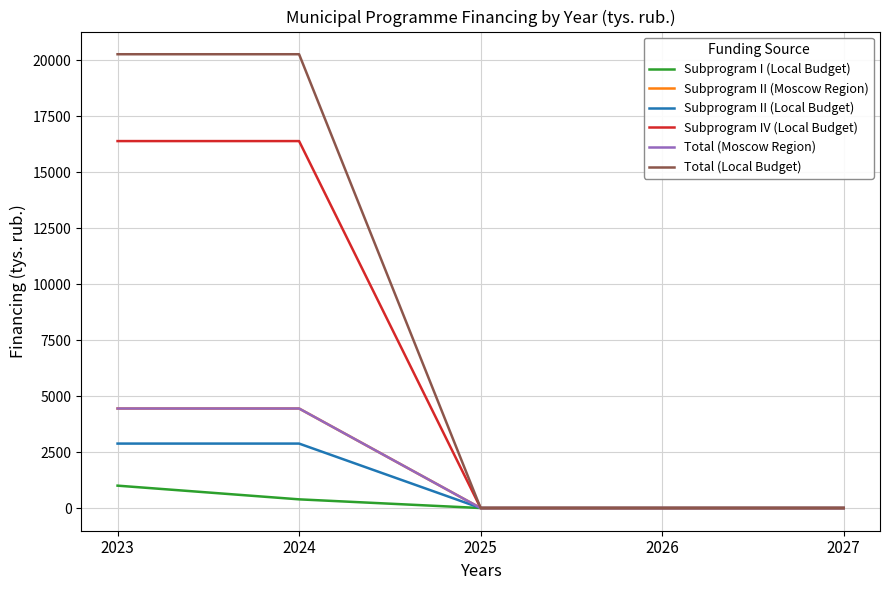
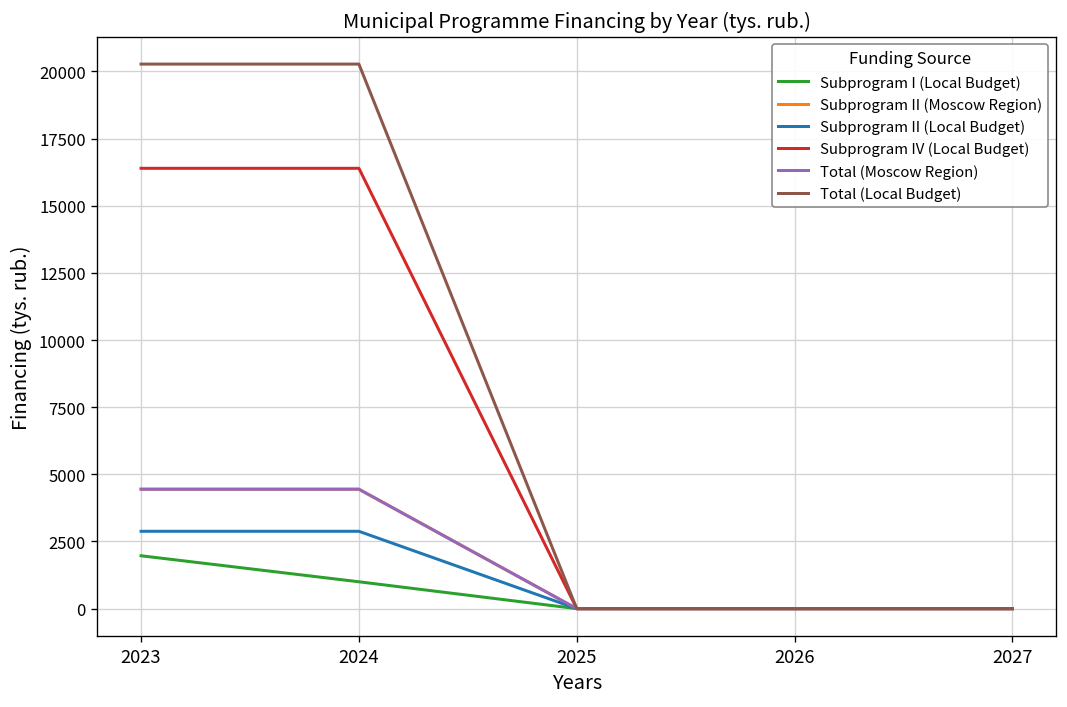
  {
    "Subprogram I (Local Budget)": {
-     "2023": 1000,
-     "2024": 400
+     "2023": 2000,
+     "2024": 1000
    },
    "Total (Moscow Region)": {
      "2023": 4400,
      "2024": 4400
    },
    "Subprogram II (Local Budget)": {
      "2023": 2900,
      "2024": 2900
    },
    "Subprogram IV (Local Budget)": {
      "2023": 16400,
      "2024": 16400
    },
    "Total (Local Budget)": {
      "2023": 20300,
      "2024": 20300
    }
  }
